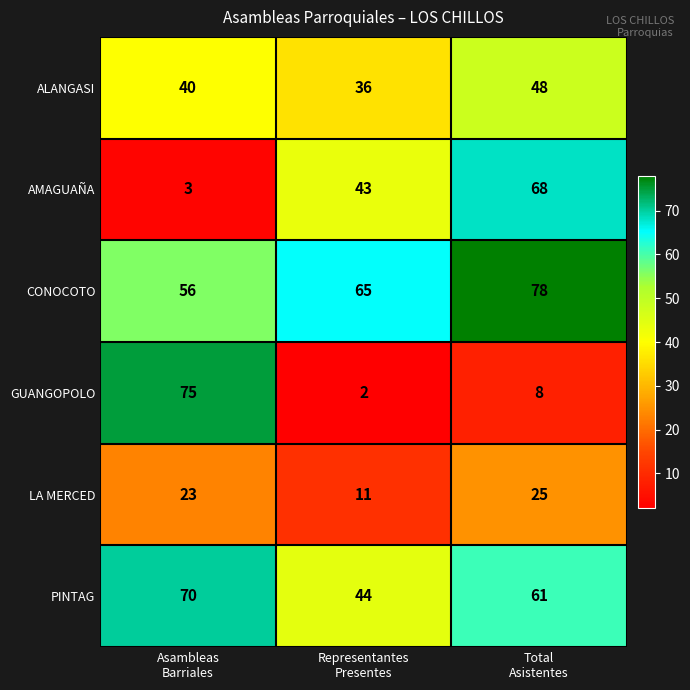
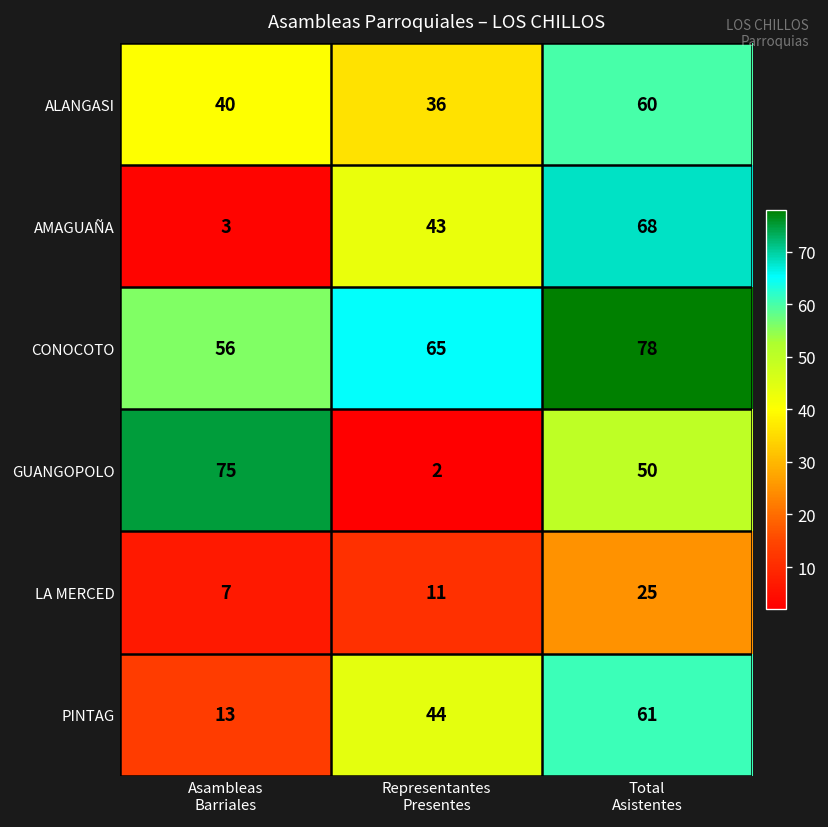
  {
    "ALANGASI": {
      "Asambleas Barriales": 40,
      "Representantes Presentes": 36,
-     "Total Asistentes": 48
+     "Total Asistentes": 60
    },
    "AMAGUAÑA": {
      "Asambleas Barriales": 3,
      "Representantes Presentes": 43,
      "Total Asistentes": 68
    },
    "CONOCOTO": {
      "Asambleas Barriales": 56,
      "Representantes Presentes": 65,
      "Total Asistentes": 78
    },
    "GUANGOPOLO": {
      "Asambleas Barriales": 75,
      "Representantes Presentes": 2,
-     "Total Asistentes": 8
+     "Total Asistentes": 50
    },
    "LA MERCED": {
-     "Asambleas Barriales": 23,
+     "Asambleas Barriales": 7,
      "Representantes Presentes": 11,
      "Total Asistentes": 25
    },
    "PINTAG": {
-     "Asambleas Barriales": 70,
+     "Asambleas Barriales": 13,
      "Representantes Presentes": 44,
      "Total Asistentes": 61
    }
  }
